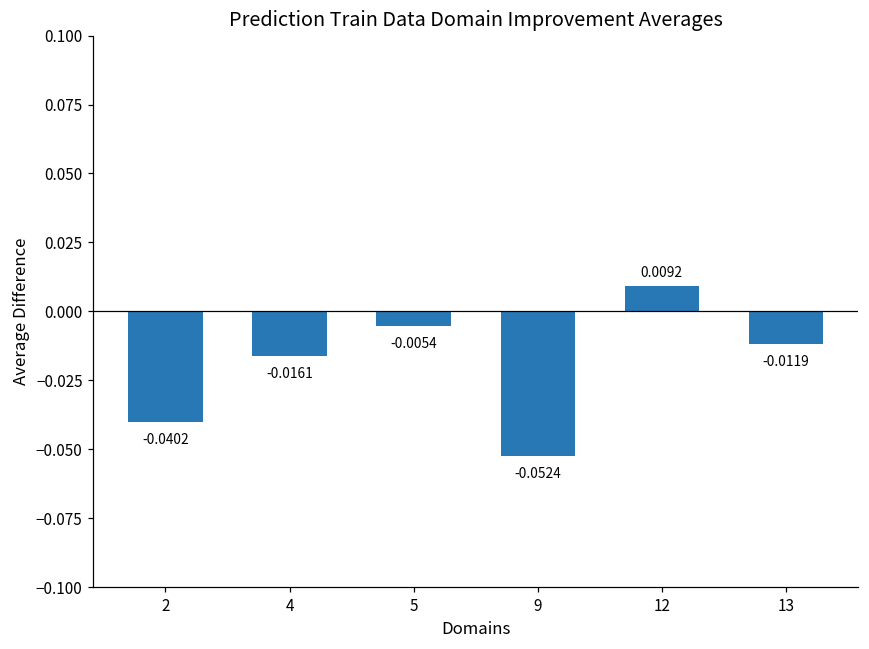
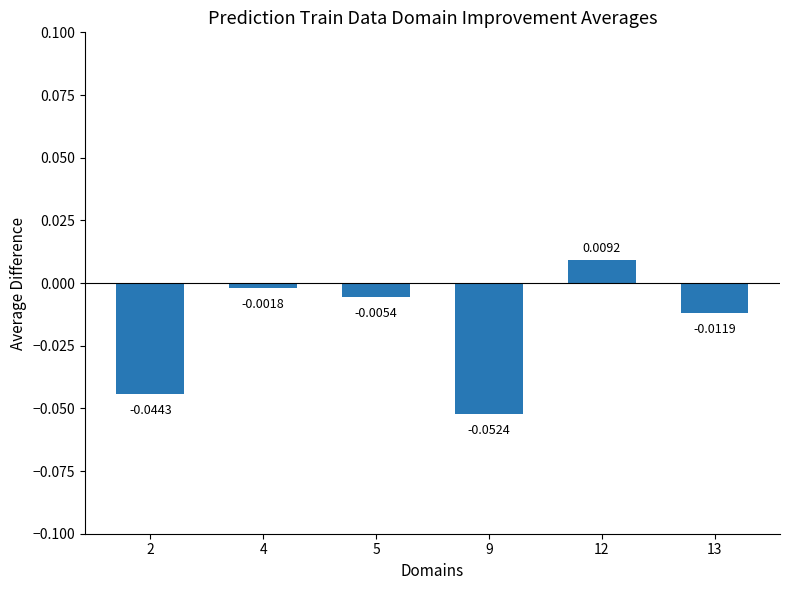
  {
-   "2": -0.0402,
-   "4": -0.0161,
+   "2": -0.0443,
+   "4": -0.0018,
    "5": -0.0054,
    "9": -0.0524,
    "12": 0.0092,
    "13": -0.0119
  }
